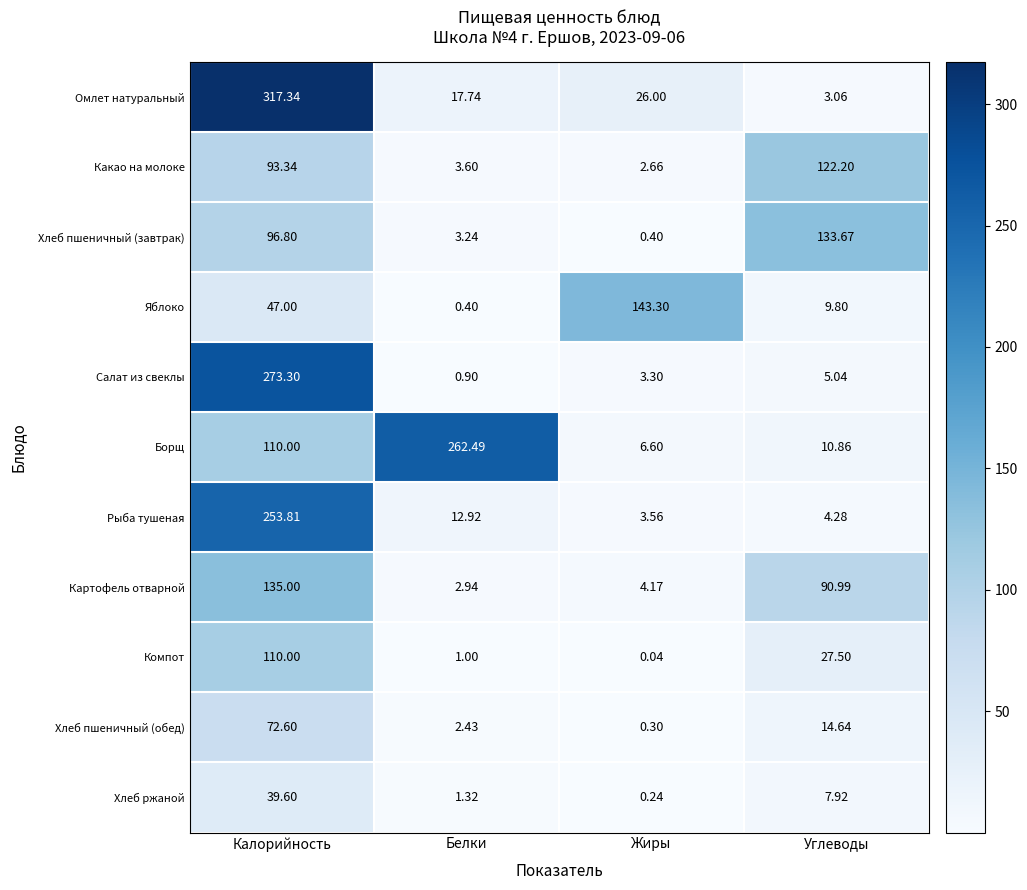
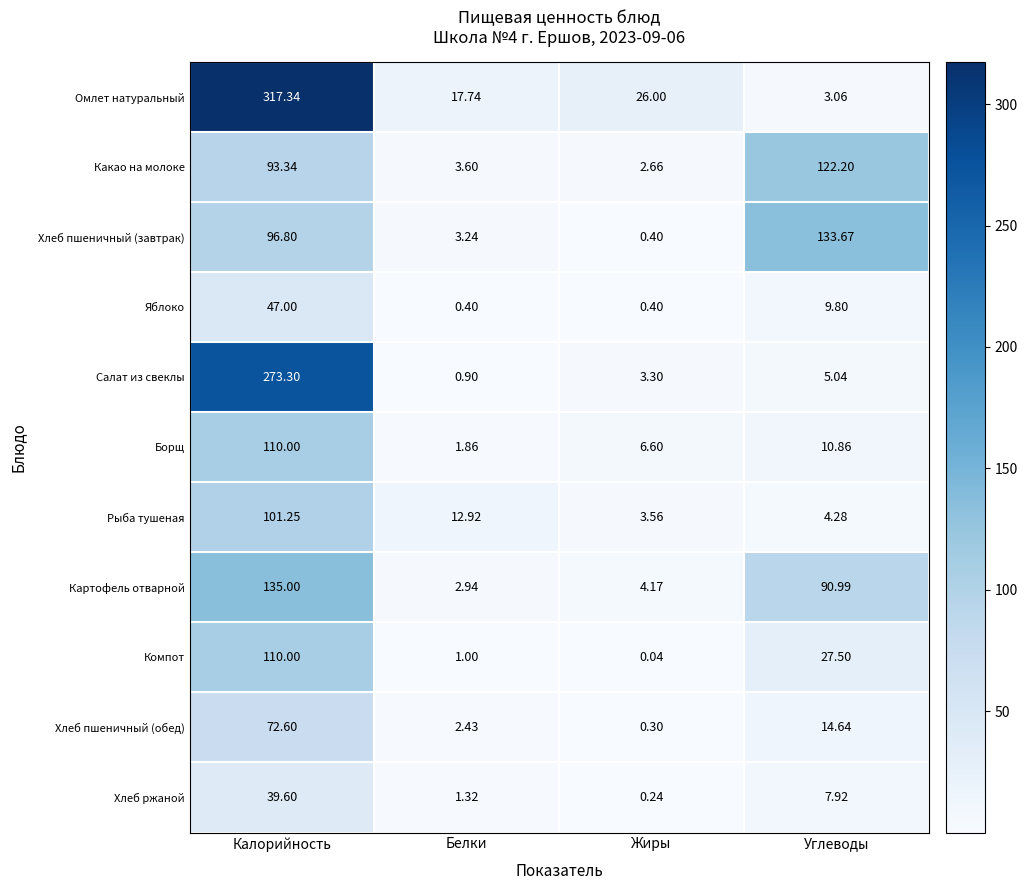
  {
    "Омлет натуральный": {
      "Калорийность": 317.34,
      "Белки": 17.74,
      "Жиры": 26.00,
      "Углеводы": 3.06
    },
    "Какао на молоке": {
      "Калорийность": 93.34,
      "Белки": 3.60,
      "Жиры": 2.66,
      "Углеводы": 122.20
    },
    "Хлеб пшеничный (завтрак)": {
      "Калорийность": 96.80,
      "Белки": 3.24,
      "Жиры": 0.40,
      "Углеводы": 133.67
    },
    "Яблоко": {
      "Калорийность": 47.00,
      "Белки": 0.40,
-     "Жиры": 143.30,
+     "Жиры": 0.40,
      "Углеводы": 9.80
    },
    "Салат из свеклы": {
      "Калорийность": 273.30,
      "Белки": 0.90,
      "Жиры": 3.30,
      "Углеводы": 5.04
    },
    "Борщ": {
      "Калорийность": 110.00,
-     "Белки": 262.49,
+     "Белки": 1.86,
      "Жиры": 6.60,
      "Углеводы": 10.86
    },
    "Рыба тушеная": {
-     "Калорийность": 253.81,
+     "Калорийность": 101.25,
      "Белки": 12.92,
      "Жиры": 3.56,
      "Углеводы": 4.28
    },
    "Картофель отварной": {
      "Калорийность": 135.00,
      "Белки": 2.94,
      "Жиры": 4.17,
      "Углеводы": 90.99
    },
    "Компот": {
      "Калорийность": 110.00,
      "Белки": 1.00,
      "Жиры": 0.04,
      "Углеводы": 27.50
    },
    "Хлеб пшеничный (обед)": {
      "Калорийность": 72.60,
      "Белки": 2.43,
      "Жиры": 0.30,
      "Углеводы": 14.64
    },
    "Хлеб ржаной": {
      "Калорийность": 39.60,
      "Белки": 1.32,
      "Жиры": 0.24,
      "Углеводы": 7.92
    }
  }
